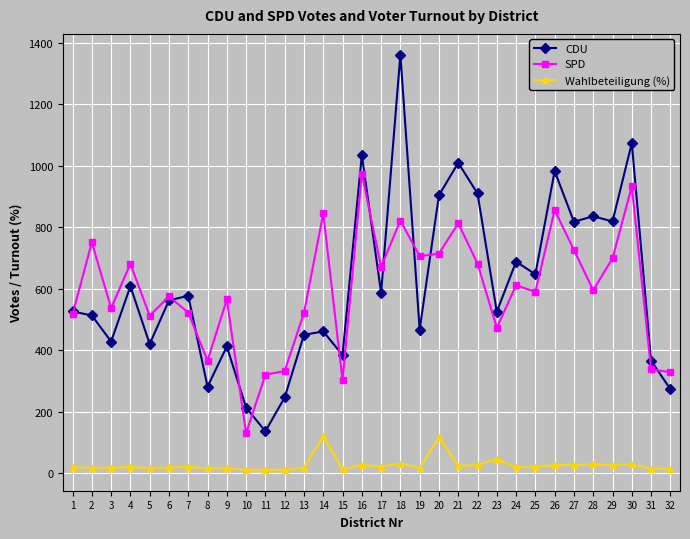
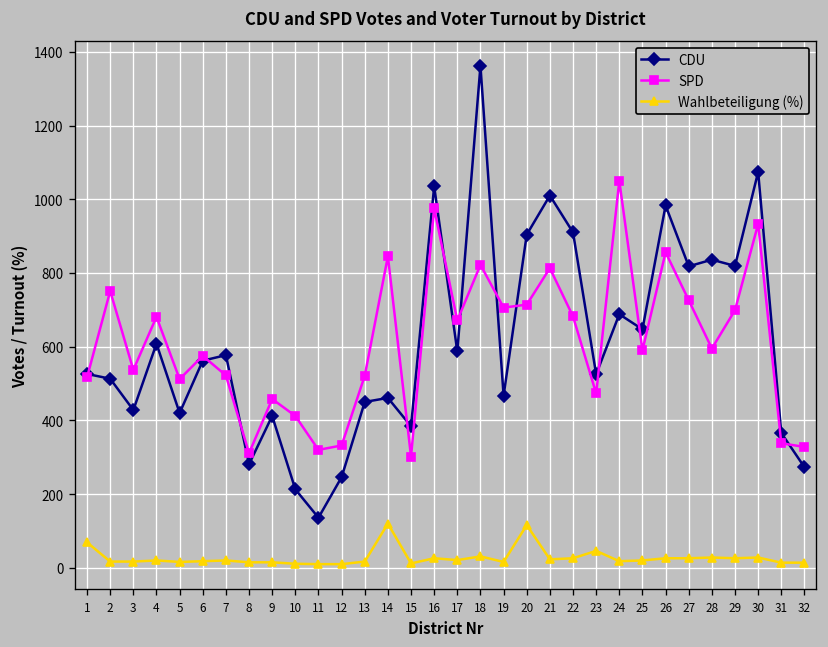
  {
    "CDU": {
      "1": 530,
      "2": 510,
      "3": 430,
      "4": 610,
      "5": 420,
      "6": 560,
      "7": 580,
      "8": 280,
      "9": 410,
      "10": 210,
      "11": 140,
      "12": 250,
      "13": 450,
      "14": 460,
      "15": 380,
      "16": 1040,
      "17": 590,
      "18": 1360,
      "19": 470,
      "20": 900,
      "21": 1010,
      "22": 910,
      "23": 530,
      "24": 690,
      "25": 650,
      "26": 980,
      "27": 820,
      "28": 840,
      "29": 820,
      "30": 1070,
      "31": 370,
      "32": 270
    },
    "SPD": {
      "1": 520,
      "2": 750,
      "3": 540,
      "4": 680,
      "5": 510,
      "6": 580,
      "7": 520,
-     "8": 370,
-     "9": 570,
-     "10": 130,
+     "8": 310,
+     "9": 460,
+     "10": 410,
      "11": 320,
      "12": 330,
      "13": 520,
      "14": 850,
      "15": 300,
      "16": 980,
      "17": 670,
      "18": 820,
      "19": 710,
      "20": 710,
      "21": 810,
      "22": 680,
      "23": 470,
-     "24": 610,
+     "24": 1050,
      "25": 590,
      "26": 860,
      "27": 730,
      "28": 600,
      "29": 700,
      "30": 930,
      "31": 340,
      "32": 330
    },
    "Wahlbeteiligung (%)": {
-     "1": 20,
+     "1": 70,
      "2": 20,
      "3": 20,
      "4": 20,
      "5": 20,
      "6": 20,
      "7": 20,
      "8": 20,
      "9": 20,
      "10": 10,
      "11": 10,
      "12": 10,
      "13": 20,
      "14": 120,
      "15": 10,
      "16": 30,
      "17": 20,
      "18": 30,
      "19": 20,
      "20": 120,
      "21": 20,
      "22": 30,
      "23": 50,
      "24": 20,
      "25": 20,
      "26": 30,
      "27": 30,
      "28": 30,
      "29": 30,
      "30": 30,
      "31": 10,
      "32": 10
    }
  }
